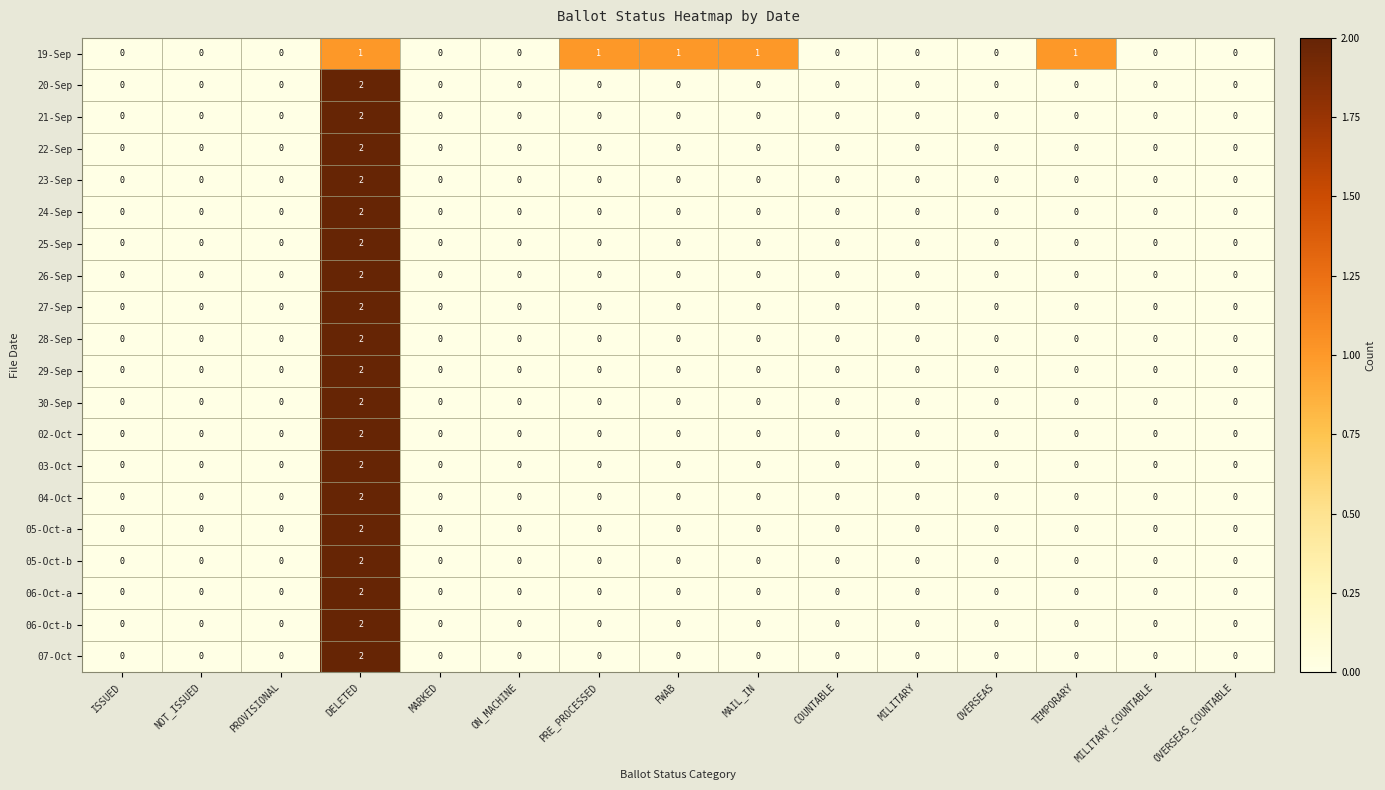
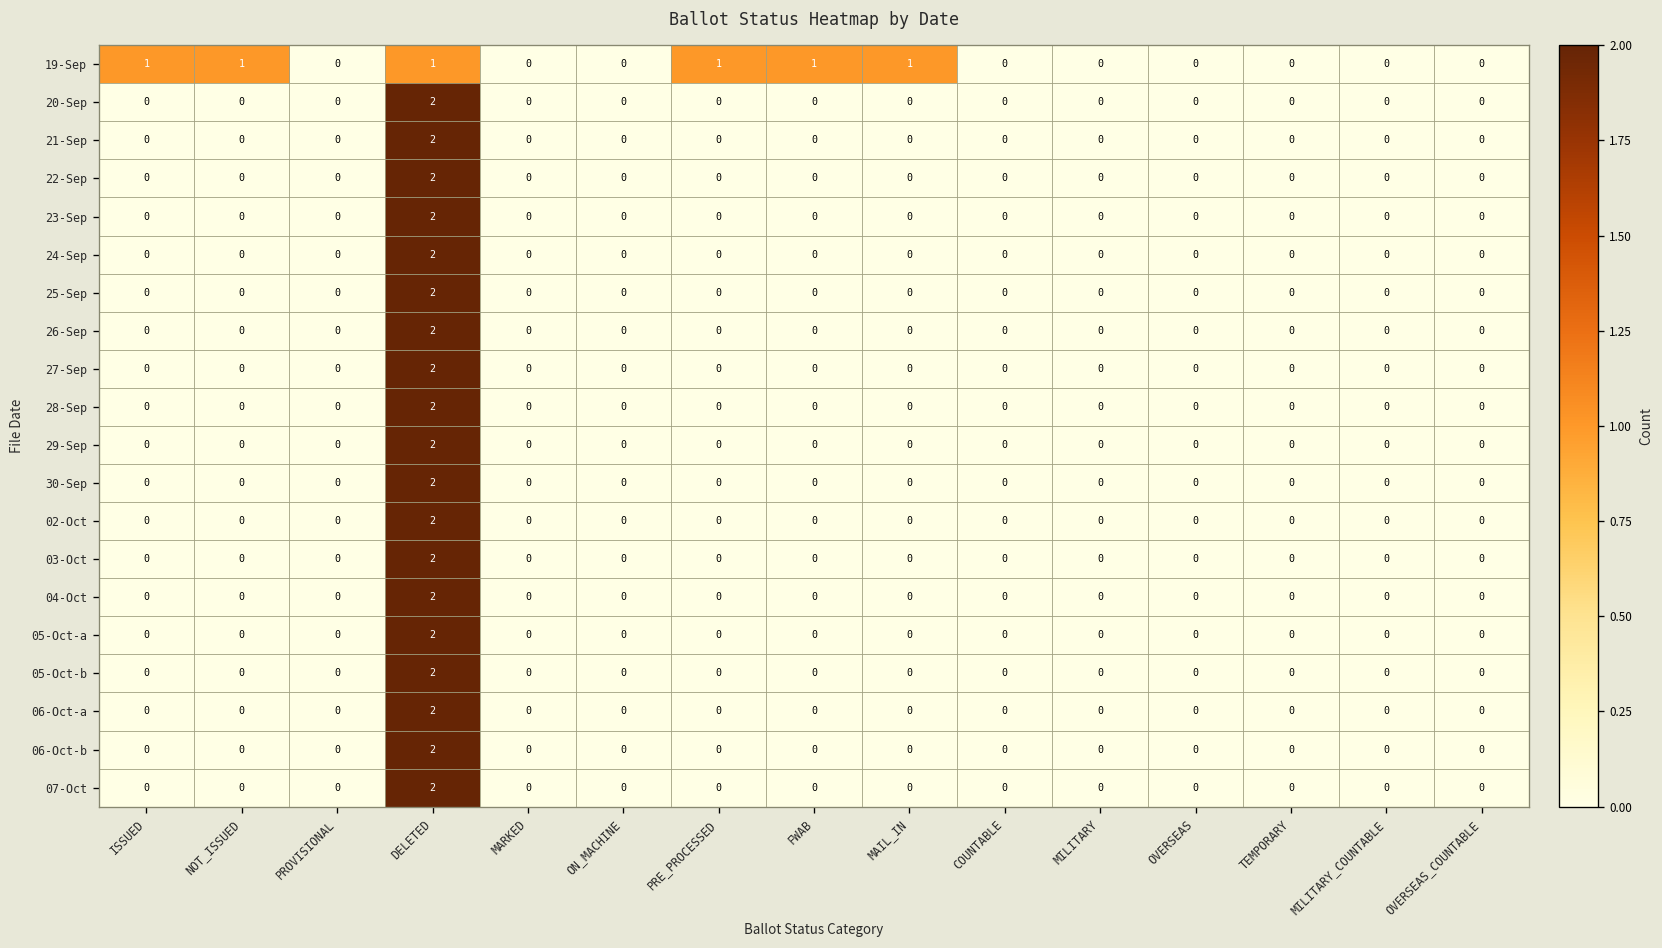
  {
    "19-Sep": {
-     "ISSUED": 0,
-     "NOT_ISSUED": 0,
+     "ISSUED": 1,
+     "NOT_ISSUED": 1,
      "PROVISIONAL": 0,
      "DELETED": 1,
      "MARKED": 0,
      "ON_MACHINE": 0,
      "PRE_PROCESSED": 1,
      "FWAB": 1,
      "MAIL_IN": 1,
      "COUNTABLE": 0,
      "MILITARY": 0,
      "OVERSEAS": 0,
-     "TEMPORARY": 1,
+     "TEMPORARY": 0,
      "MILITARY_COUNTABLE": 0,
      "OVERSEAS_COUNTABLE": 0
    }
  }
